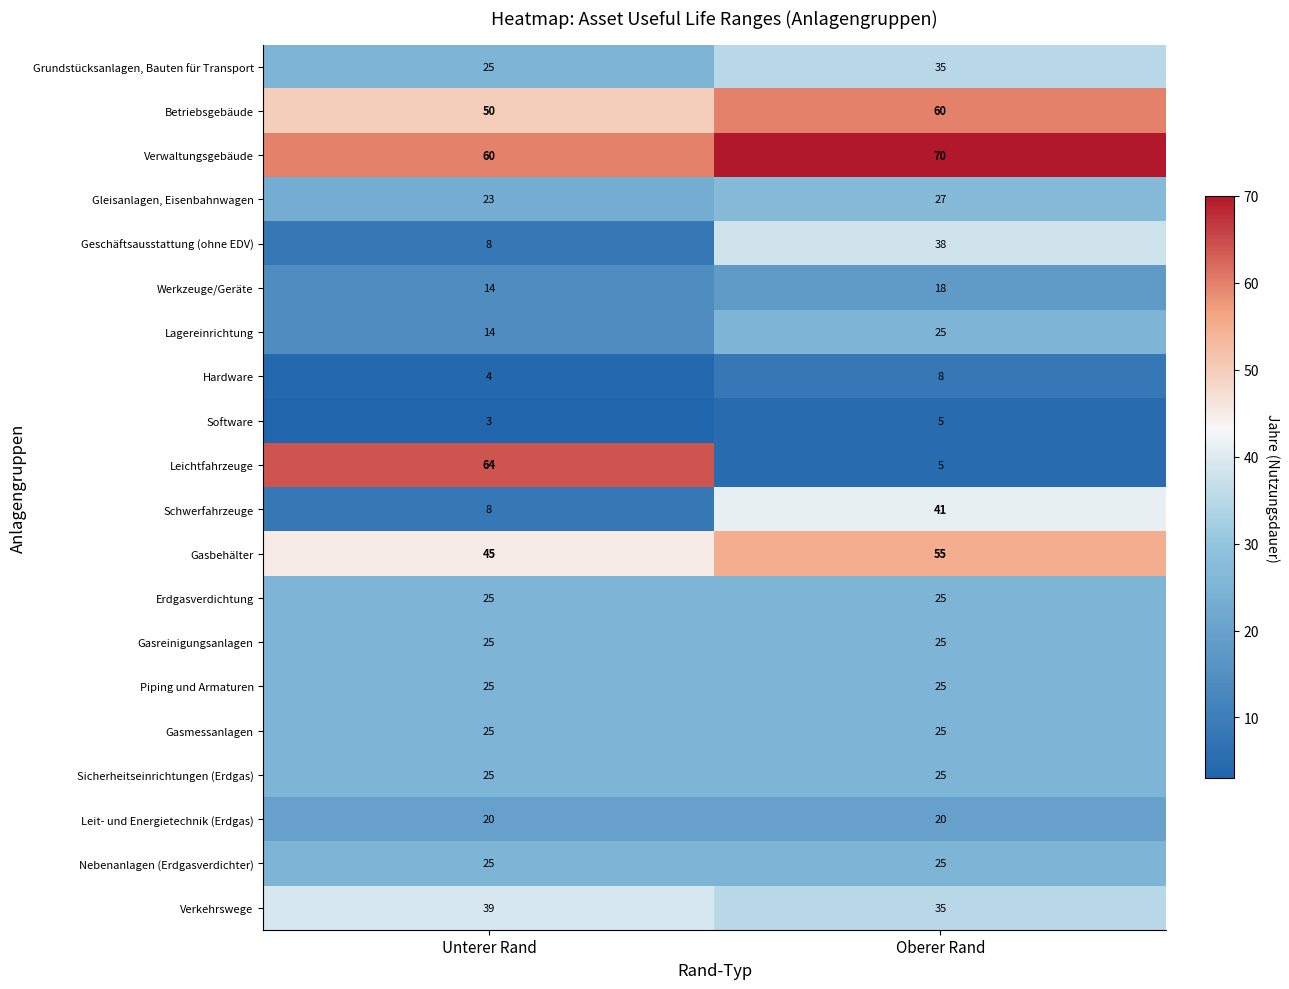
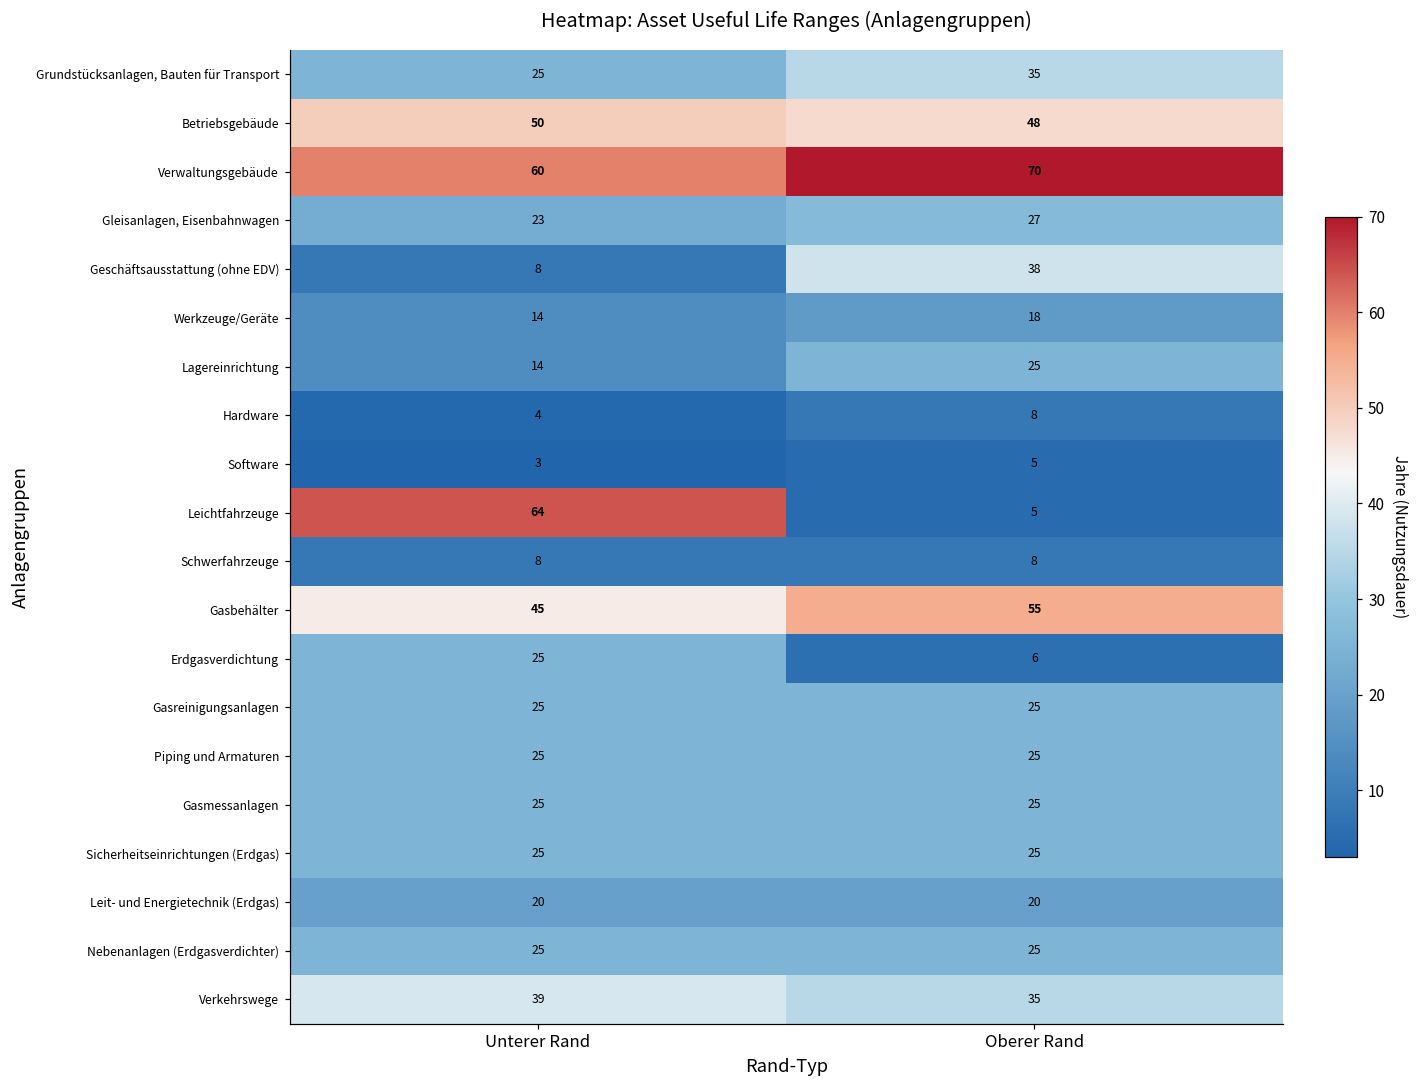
  {
    "Grundstücksanlagen, Bauten für Transport": {
      "Unterer Rand": 25,
      "Oberer Rand": 35
    },
    "Betriebsgebäude": {
      "Unterer Rand": 50,
-     "Oberer Rand": 60
+     "Oberer Rand": 48
    },
    "Verwaltungsgebäude": {
      "Unterer Rand": 60,
      "Oberer Rand": 70
    },
    "Gleisanlagen, Eisenbahnwagen": {
      "Unterer Rand": 23,
      "Oberer Rand": 27
    },
    "Geschäftsausstattung (ohne EDV)": {
      "Unterer Rand": 8,
      "Oberer Rand": 38
    },
    "Werkzeuge/Geräte": {
      "Unterer Rand": 14,
      "Oberer Rand": 18
    },
    "Lagereinrichtung": {
      "Unterer Rand": 14,
      "Oberer Rand": 25
    },
    "Hardware": {
      "Unterer Rand": 4,
      "Oberer Rand": 8
    },
    "Software": {
      "Unterer Rand": 3,
      "Oberer Rand": 5
    },
    "Leichtfahrzeuge": {
      "Unterer Rand": 64,
      "Oberer Rand": 5
    },
    "Schwerfahrzeuge": {
      "Unterer Rand": 8,
-     "Oberer Rand": 41
+     "Oberer Rand": 8
    },
    "Gasbehälter": {
      "Unterer Rand": 45,
      "Oberer Rand": 55
    },
    "Erdgasverdichtung": {
      "Unterer Rand": 25,
-     "Oberer Rand": 25
+     "Oberer Rand": 6
    },
    "Gasreinigungsanlagen": {
      "Unterer Rand": 25,
      "Oberer Rand": 25
    },
    "Piping und Armaturen": {
      "Unterer Rand": 25,
      "Oberer Rand": 25
    },
    "Gasmessanlagen": {
      "Unterer Rand": 25,
      "Oberer Rand": 25
    },
    "Sicherheitseinrichtungen (Erdgas)": {
      "Unterer Rand": 25,
      "Oberer Rand": 25
    },
    "Leit- und Energietechnik (Erdgas)": {
      "Unterer Rand": 20,
      "Oberer Rand": 20
    },
    "Nebenanlagen (Erdgasverdichter)": {
      "Unterer Rand": 25,
      "Oberer Rand": 25
    },
    "Verkehrswege": {
      "Unterer Rand": 39,
      "Oberer Rand": 35
    }
  }
